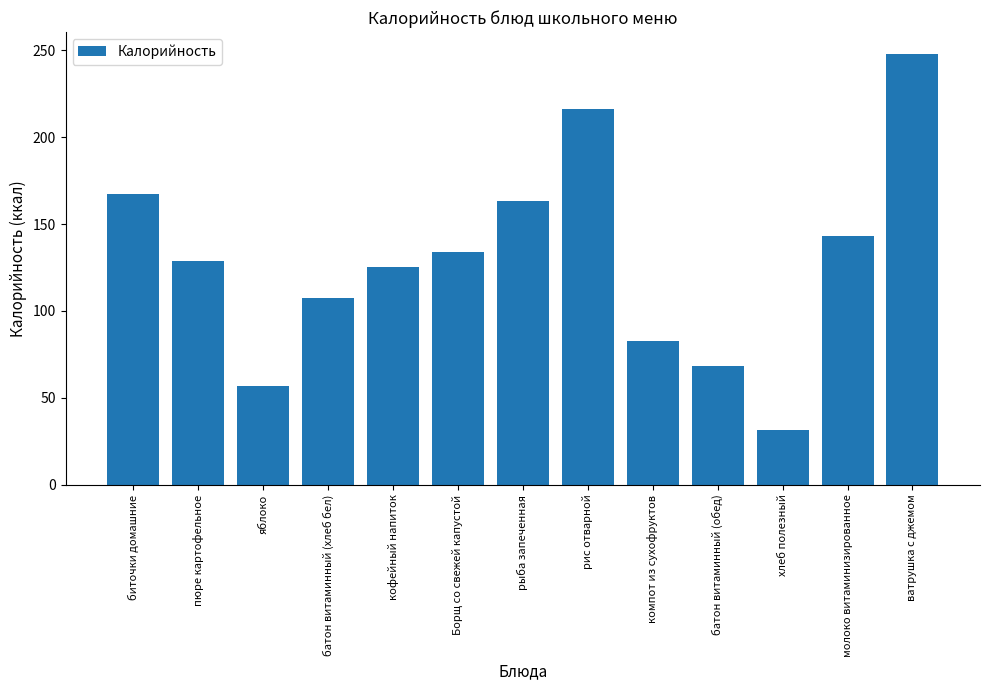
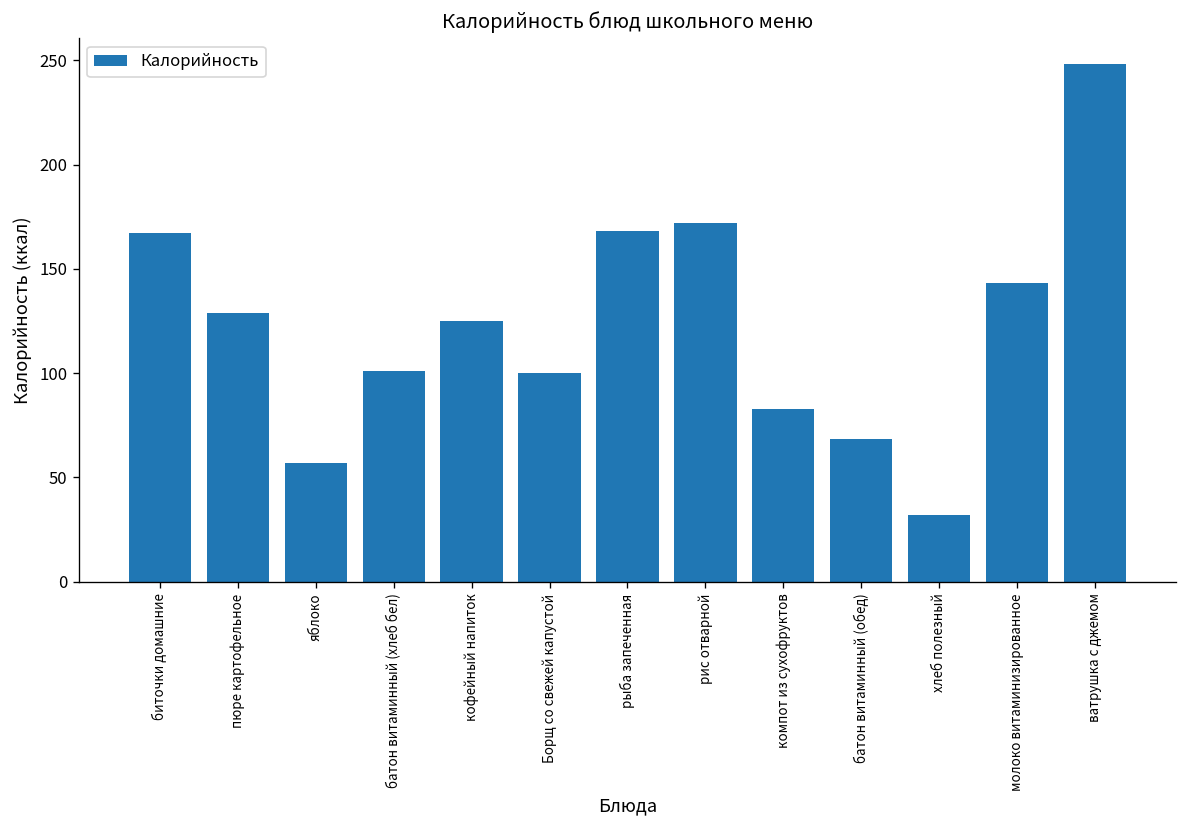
  {
    "биточки домашние": 167,
    "пюре картофельное": 129,
    "яблоко": 57,
-   "батон витаминный (хлеб бел)": 107,
+   "батон витаминный (хлеб бел)": 101,
    "кофейный напиток": 125,
-   "Борщ со свежей капустой": 134,
-   "рыба запеченная": 163,
-   "рис отварной": 216,
+   "Борщ со свежей капустой": 100,
+   "рыба запеченная": 168,
+   "рис отварной": 172,
    "компот из сухофруктов": 83,
    "батон витаминный (обед)": 69,
    "хлеб полезный": 32,
    "молоко витаминизированное": 143,
    "ватрушка с джемом": 248
  }
